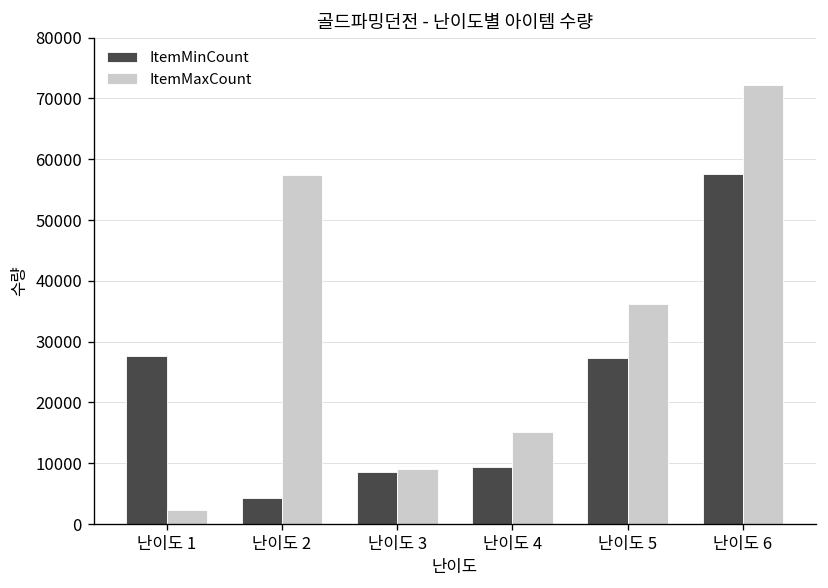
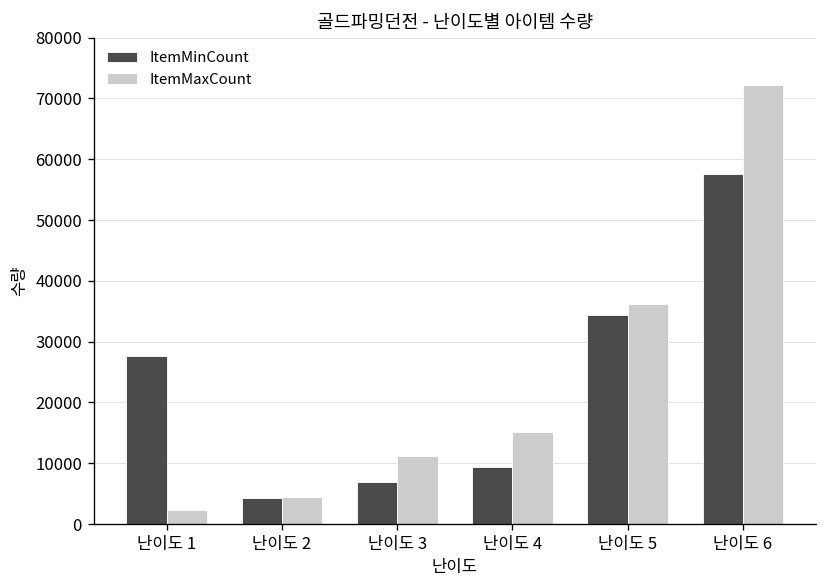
  {
    "ItemMinCount": {
      "난이도 1": 28000,
      "난이도 2": 4000,
-     "난이도 3": 9000,
+     "난이도 3": 7000,
      "난이도 4": 9000,
-     "난이도 5": 27000,
+     "난이도 5": 34000,
      "난이도 6": 58000
    },
    "ItemMaxCount": {
      "난이도 1": 2000,
-     "난이도 2": 57000,
-     "난이도 3": 9000,
+     "난이도 2": 5000,
+     "난이도 3": 11000,
      "난이도 4": 15000,
      "난이도 5": 36000,
      "난이도 6": 72000
    }
  }
